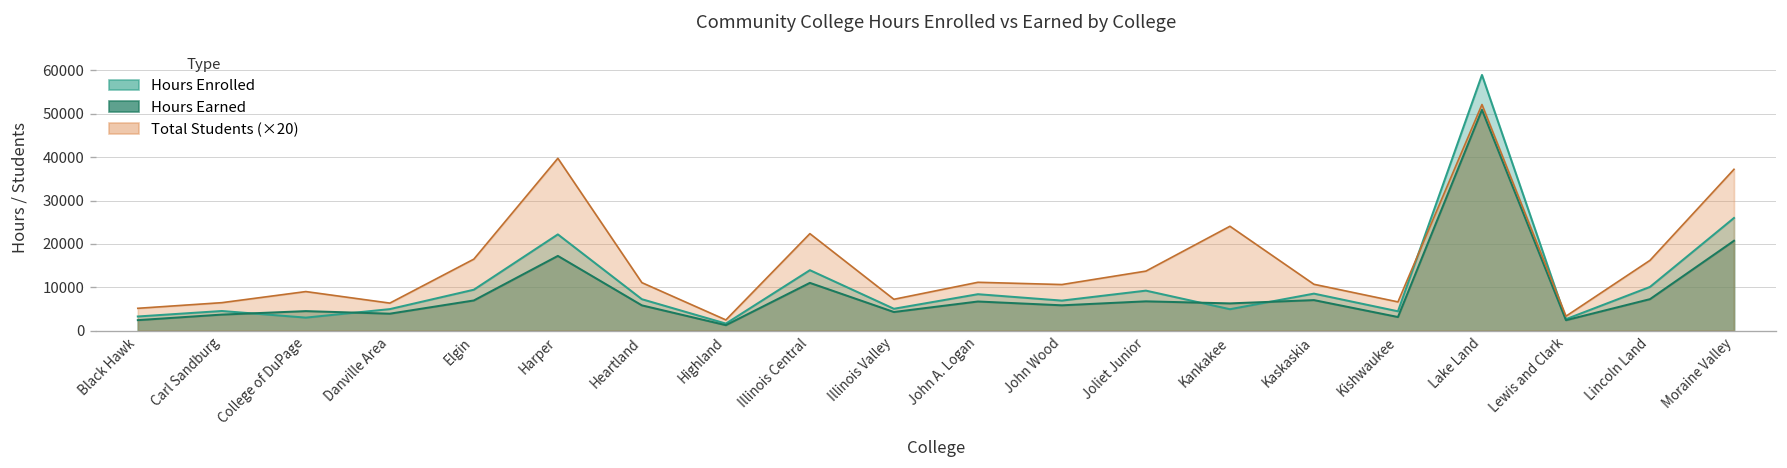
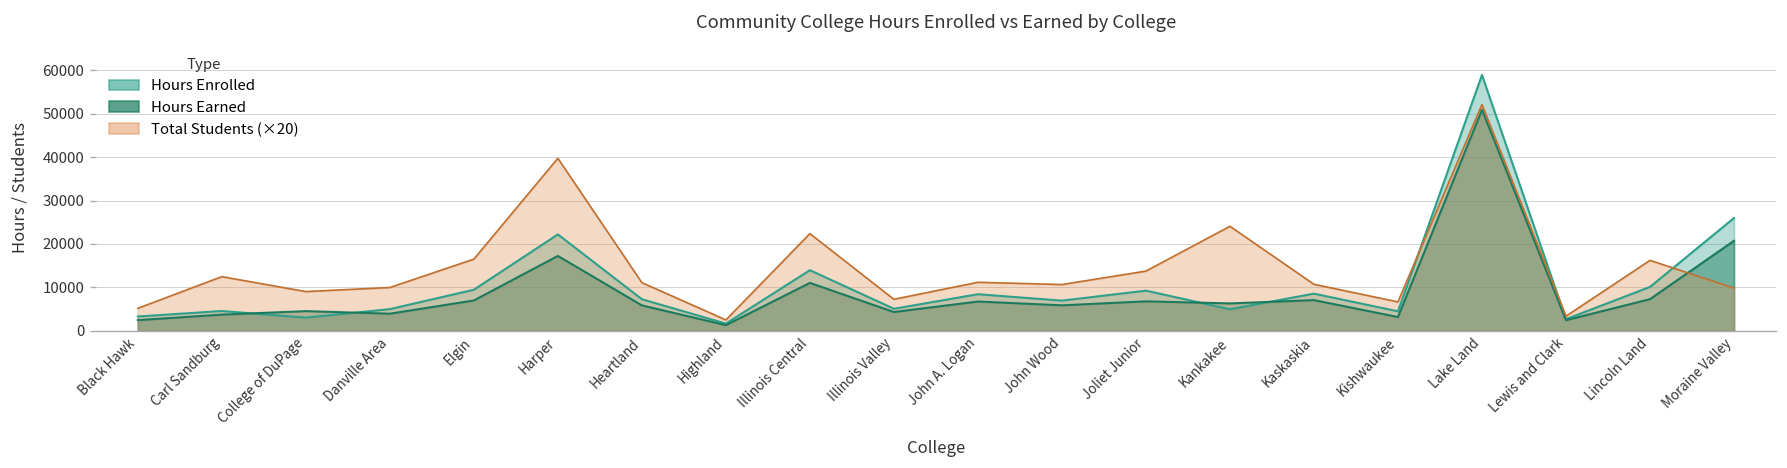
  {
    "Hours Enrolled": {
      "Black Hawk": 3000,
      "Carl Sandburg": 5000,
      "College of DuPage": 3000,
      "Danville Area": 5000,
      "Elgin": 9000,
      "Harper": 22000,
      "Heartland": 7000,
      "Illinois Central": 14000,
      "Illinois Valley": 5000,
      "John A. Logan": 8000,
      "John Wood": 7000,
      "Joliet Junior": 9000,
      "Kankakee": 5000,
      "Kaskaskia": 9000,
      "Kishwaukee": 4000,
      "Lake Land": 59000,
      "Lincoln Land": 10000,
      "Moraine Valley": 26000
    },
    "Hours Earned": {
      "Black Hawk": 2000,
      "Carl Sandburg": 4000,
      "College of DuPage": 4000,
      "Danville Area": 4000,
      "Elgin": 7000,
      "Harper": 17000,
      "Heartland": 6000,
      "Illinois Central": 11000,
      "Illinois Valley": 4000,
      "John A. Logan": 7000,
      "John Wood": 6000,
      "Joliet Junior": 7000,
      "Kankakee": 6000,
      "Kaskaskia": 7000,
      "Kishwaukee": 3000,
      "Lake Land": 51000,
      "Lincoln Land": 7000,
      "Moraine Valley": 21000
    },
    "Total Students (×20)": {
      "Black Hawk": 5000,
-     "Carl Sandburg": 6000,
+     "Carl Sandburg": 12000,
      "College of DuPage": 9000,
-     "Danville Area": 6000,
+     "Danville Area": 10000,
      "Elgin": 16000,
      "Harper": 40000,
      "Heartland": 11000,
      "Highland": 2000,
      "Illinois Central": 22000,
      "Illinois Valley": 7000,
      "John A. Logan": 11000,
      "John Wood": 11000,
      "Joliet Junior": 14000,
      "Kankakee": 24000,
      "Kaskaskia": 11000,
      "Kishwaukee": 7000,
      "Lake Land": 52000,
      "Lincoln Land": 16000,
-     "Moraine Valley": 37000
+     "Moraine Valley": 10000
    }
  }
